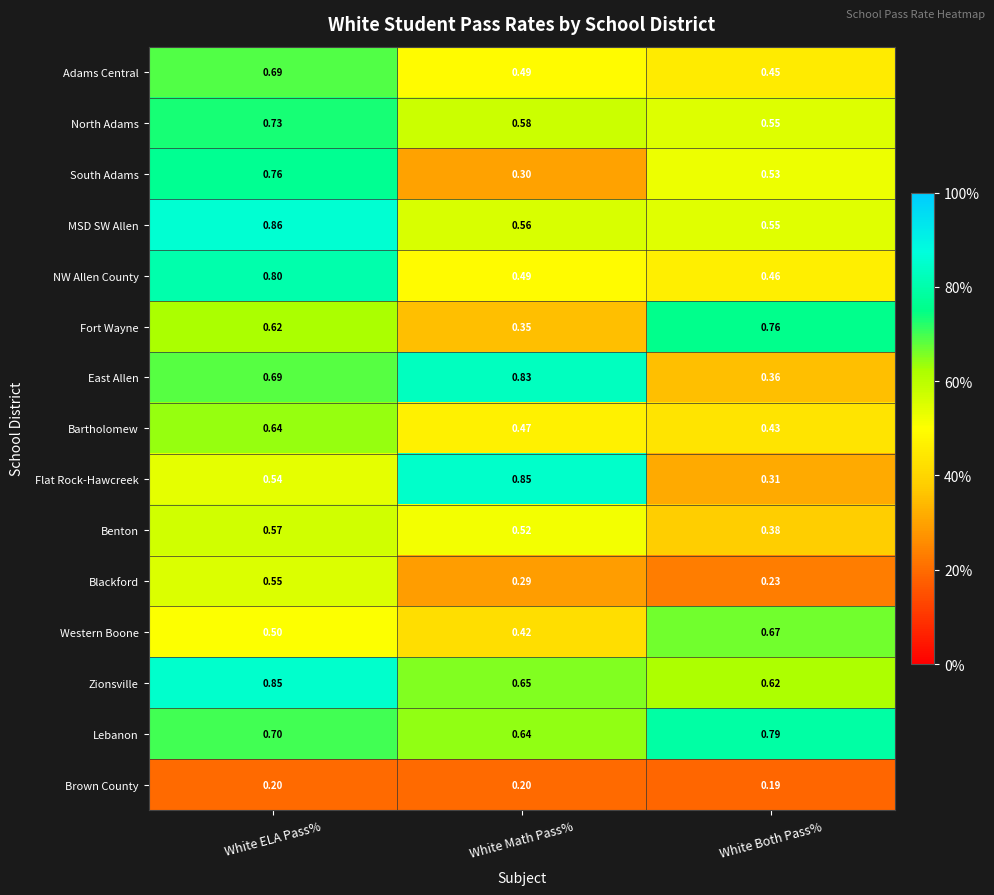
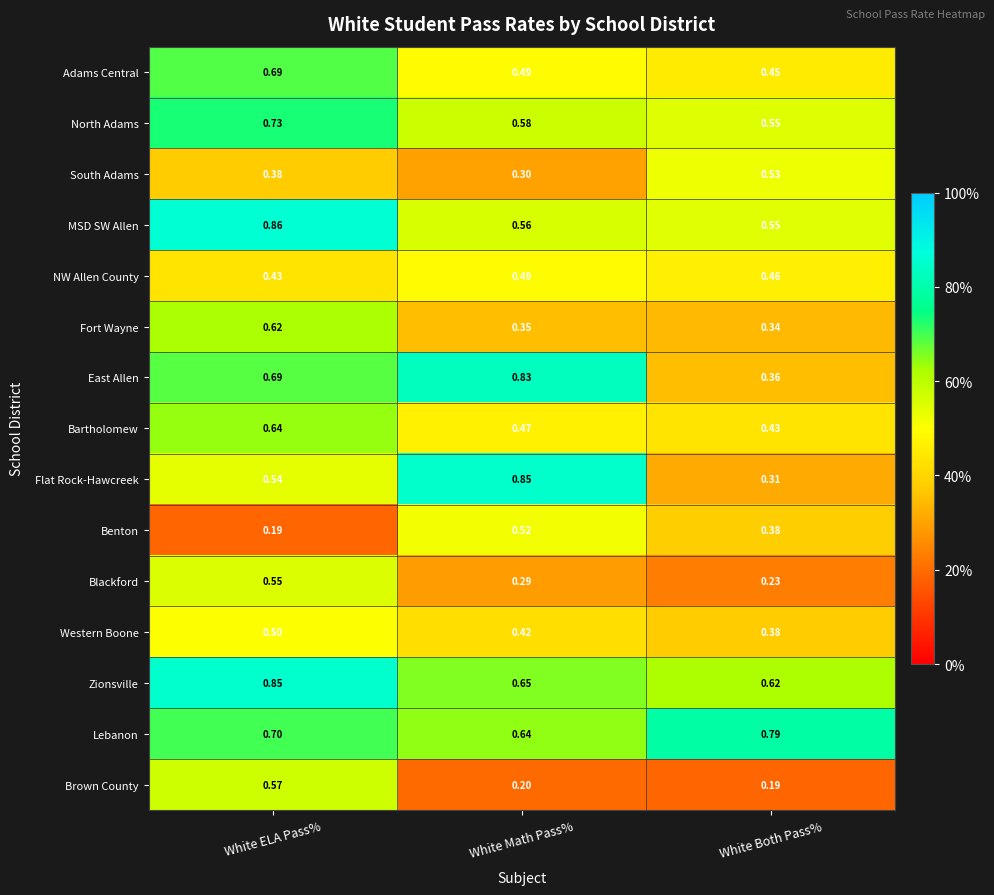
  {
    "Adams Central": {
      "White ELA Pass%": 0.69,
      "White Math Pass%": 0.49,
      "White Both Pass%": 0.45
    },
    "North Adams": {
      "White ELA Pass%": 0.73,
      "White Math Pass%": 0.58,
      "White Both Pass%": 0.55
    },
    "South Adams": {
-     "White ELA Pass%": 0.76,
+     "White ELA Pass%": 0.38,
      "White Math Pass%": 0.30,
      "White Both Pass%": 0.53
    },
    "MSD SW Allen": {
      "White ELA Pass%": 0.86,
      "White Math Pass%": 0.56,
      "White Both Pass%": 0.55
    },
    "NW Allen County": {
-     "White ELA Pass%": 0.80,
+     "White ELA Pass%": 0.43,
      "White Math Pass%": 0.49,
      "White Both Pass%": 0.46
    },
    "Fort Wayne": {
      "White ELA Pass%": 0.62,
      "White Math Pass%": 0.35,
-     "White Both Pass%": 0.76
+     "White Both Pass%": 0.34
    },
    "East Allen": {
      "White ELA Pass%": 0.69,
      "White Math Pass%": 0.83,
      "White Both Pass%": 0.36
    },
    "Bartholomew": {
      "White ELA Pass%": 0.64,
      "White Math Pass%": 0.47,
      "White Both Pass%": 0.43
    },
    "Flat Rock-Hawcreek": {
      "White ELA Pass%": 0.54,
      "White Math Pass%": 0.85,
      "White Both Pass%": 0.31
    },
    "Benton": {
-     "White ELA Pass%": 0.57,
+     "White ELA Pass%": 0.19,
      "White Math Pass%": 0.52,
      "White Both Pass%": 0.38
    },
    "Blackford": {
      "White ELA Pass%": 0.55,
      "White Math Pass%": 0.29,
      "White Both Pass%": 0.23
    },
    "Western Boone": {
      "White ELA Pass%": 0.50,
      "White Math Pass%": 0.42,
-     "White Both Pass%": 0.67
+     "White Both Pass%": 0.38
    },
    "Zionsville": {
      "White ELA Pass%": 0.85,
      "White Math Pass%": 0.65,
      "White Both Pass%": 0.62
    },
    "Lebanon": {
      "White ELA Pass%": 0.70,
      "White Math Pass%": 0.64,
      "White Both Pass%": 0.79
    },
    "Brown County": {
-     "White ELA Pass%": 0.20,
+     "White ELA Pass%": 0.57,
      "White Math Pass%": 0.20,
      "White Both Pass%": 0.19
    }
  }
